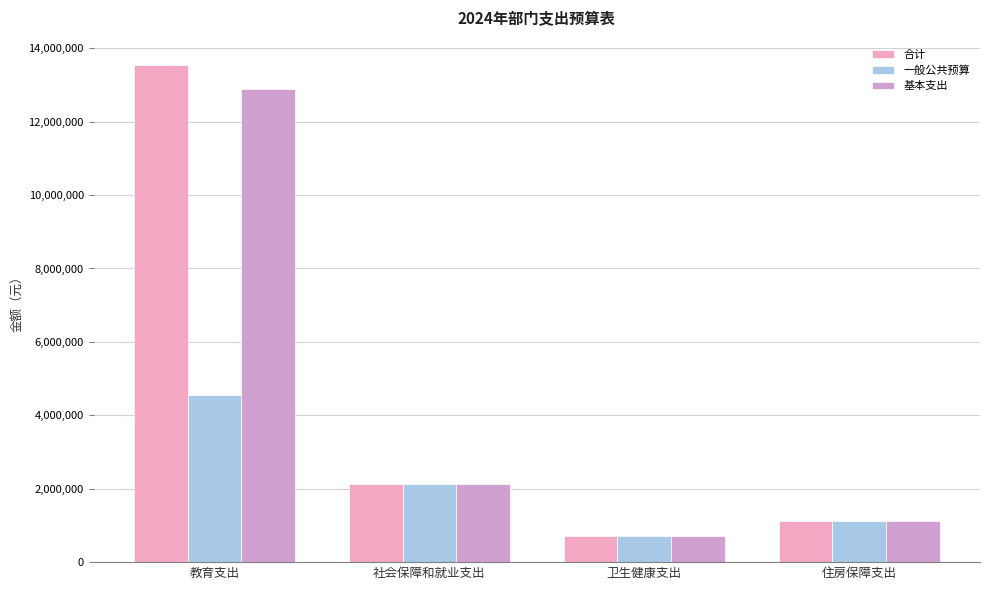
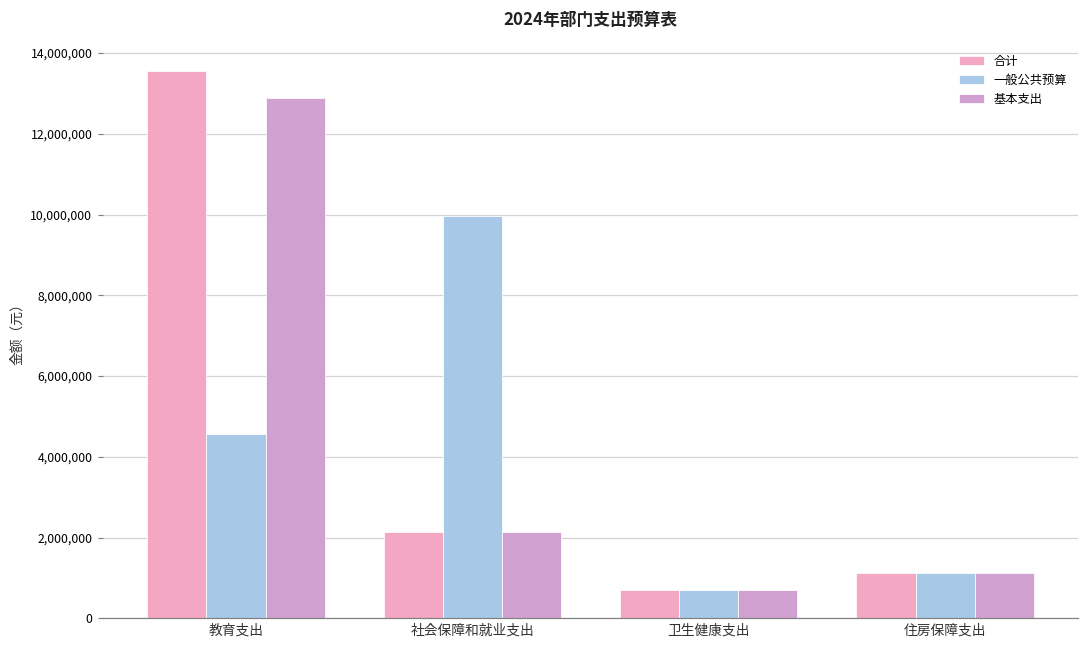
  {
    "一般公共预算": {
      "教育支出": "4,600,000",
-     "社会保障和就业支出": "2,100,000",
+     "社会保障和就业支出": "10,000,000",
      "卫生健康支出": "700,000",
      "住房保障支出": "1,100,000"
    }
  }
